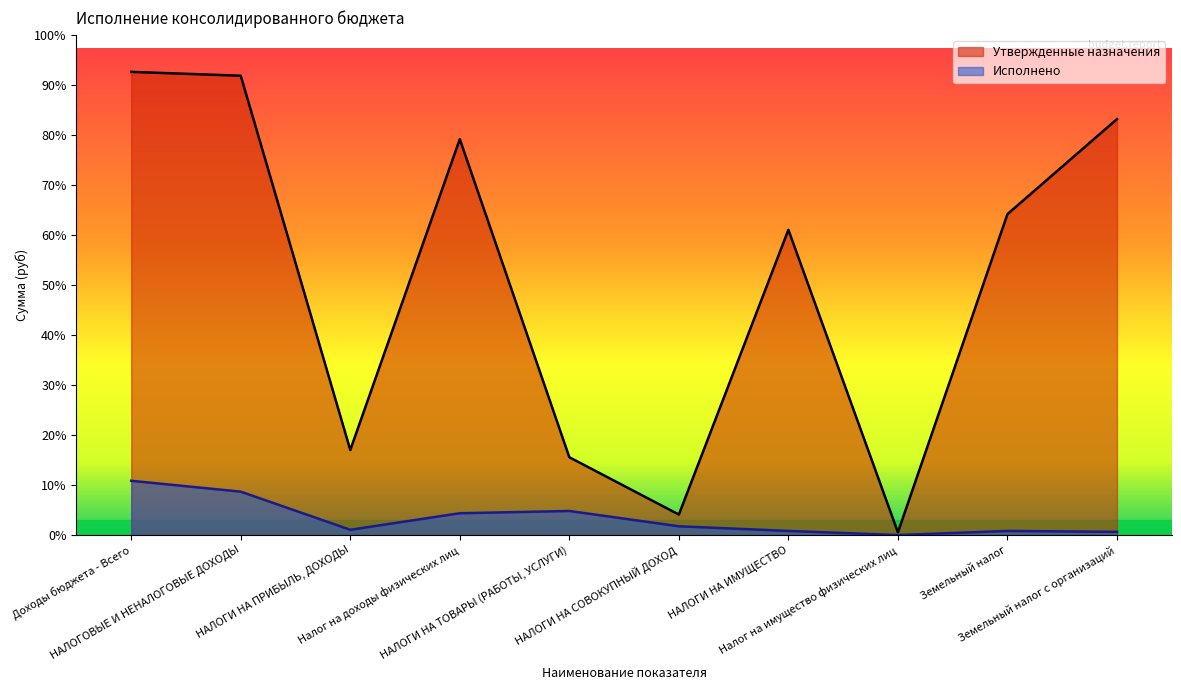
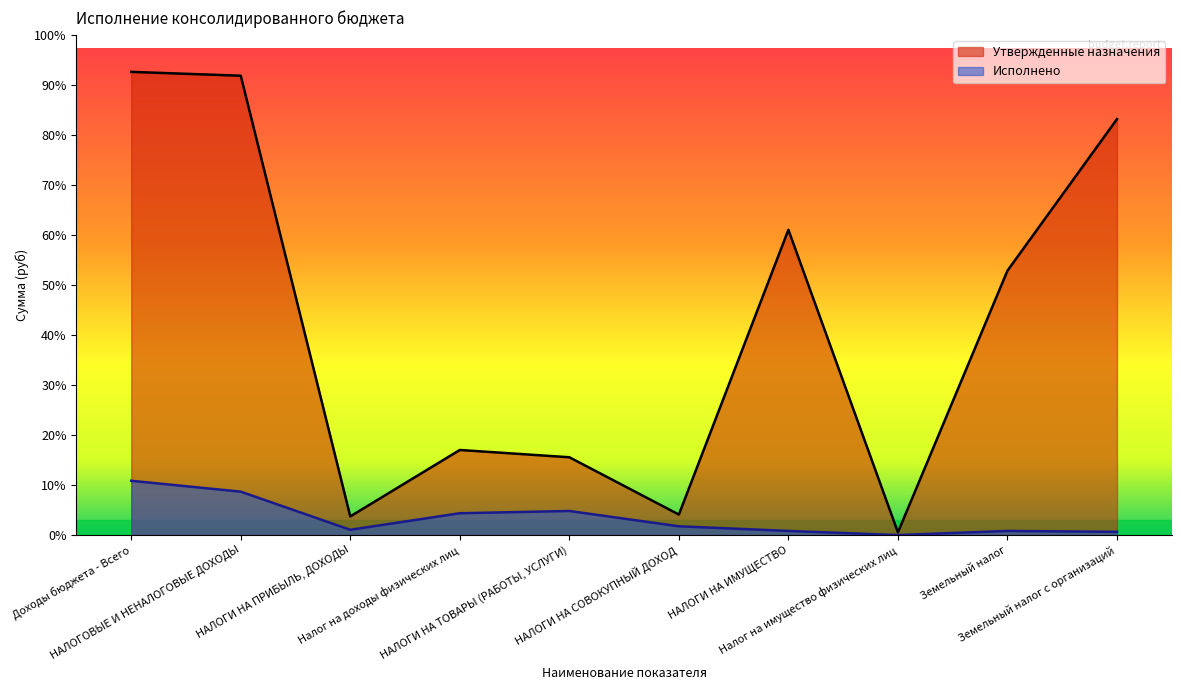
  {
    "Утвержденные назначения": {
      "Доходы бюджета - Всего": "93%",
      "НАЛОГОВЫЕ И НЕНАЛОГОВЫЕ ДОХОДЫ": "92%",
-     "НАЛОГИ НА ПРИБЫЛЬ, ДОХОДЫ": "17%",
-     "Налог на доходы физических лиц": "79%",
+     "НАЛОГИ НА ПРИБЫЛЬ, ДОХОДЫ": "4%",
+     "Налог на доходы физических лиц": "17%",
      "НАЛОГИ НА ТОВАРЫ (РАБОТЫ, УСЛУГИ)": "16%",
      "НАЛОГИ НА СОВОКУПНЫЙ ДОХОД": "4%",
      "НАЛОГИ НА ИМУЩЕСТВО": "61%",
-     "Земельный налог": "64%",
+     "Земельный налог": "53%",
      "Земельный налог с организаций": "83%"
    },
    "Исполнено": {
      "Доходы бюджета - Всего": "11%",
      "НАЛОГОВЫЕ И НЕНАЛОГОВЫЕ ДОХОДЫ": "9%",
      "Налог на доходы физических лиц": "4%",
      "НАЛОГИ НА ТОВАРЫ (РАБОТЫ, УСЛУГИ)": "5%"
    }
  }
